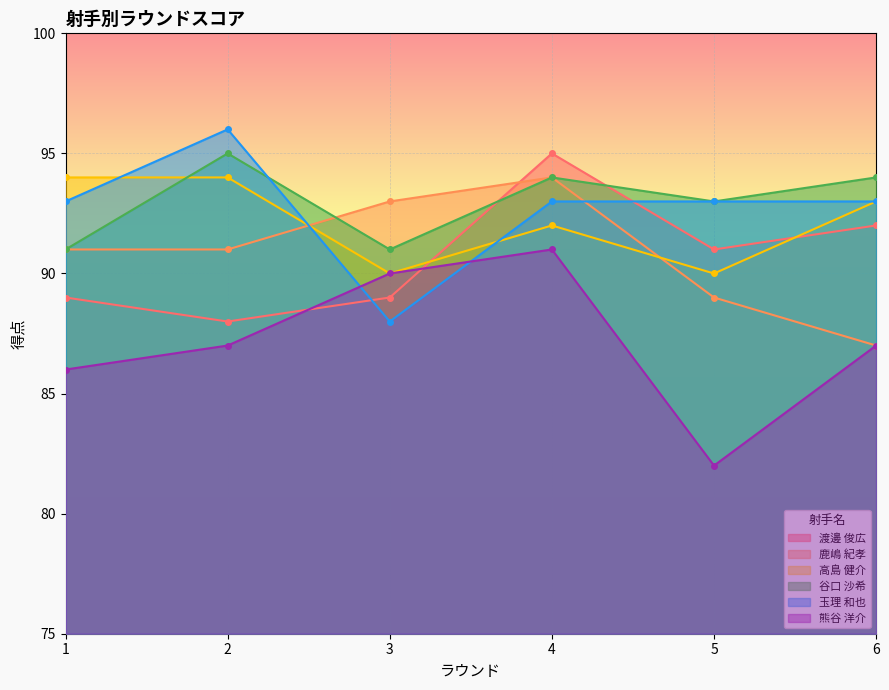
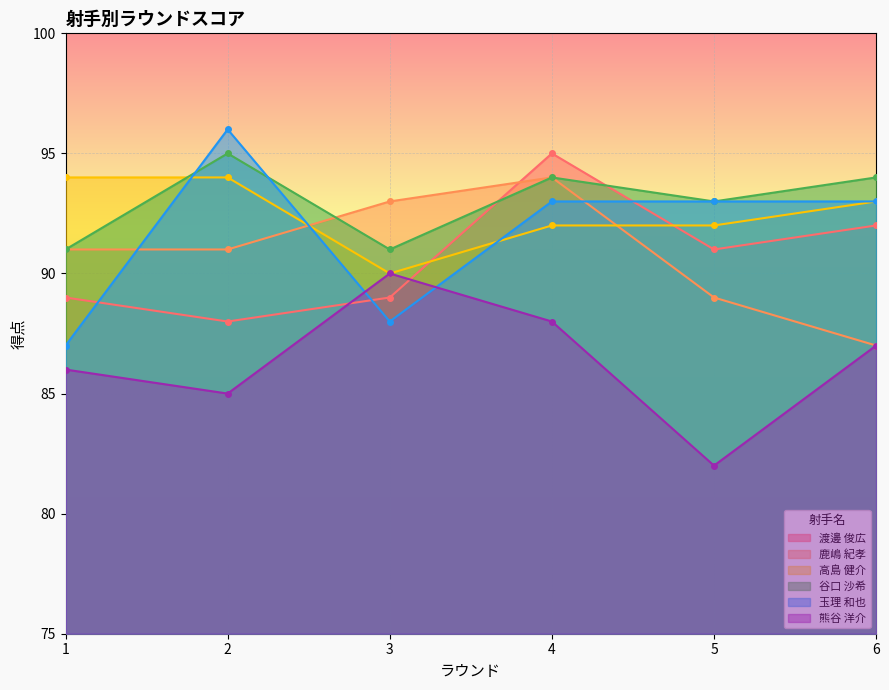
  {
    "高島 健介": {
      "1": 94,
      "2": 94,
      "4": 92,
-     "5": 90
+     "5": 92
    },
    "谷口 沙希": {
      "2": 95,
      "3": 91,
      "6": 94
    },
    "玉理 和也": {
-     "1": 93,
+     "1": 87,
      "2": 96,
      "3": 88,
      "4": 93
    },
    "熊谷 洋介": {
      "1": 86,
-     "2": 87,
-     "4": 91,
+     "2": 85,
+     "4": 88,
      "5": 82
    }
  }
